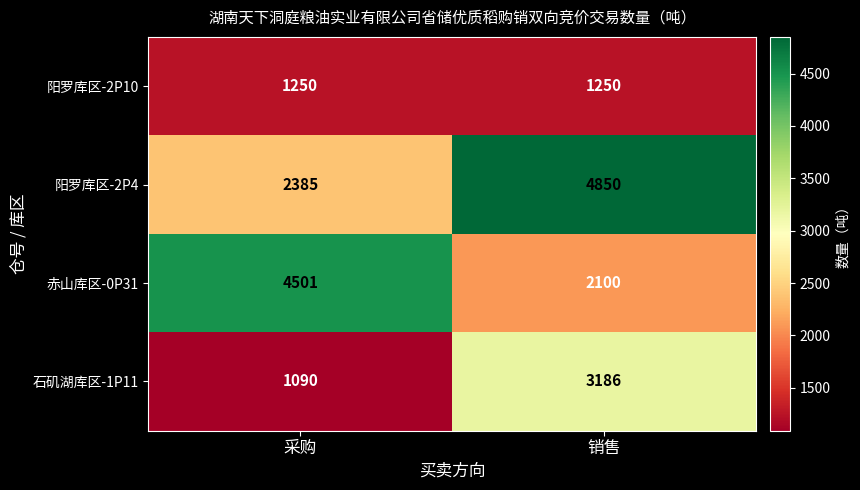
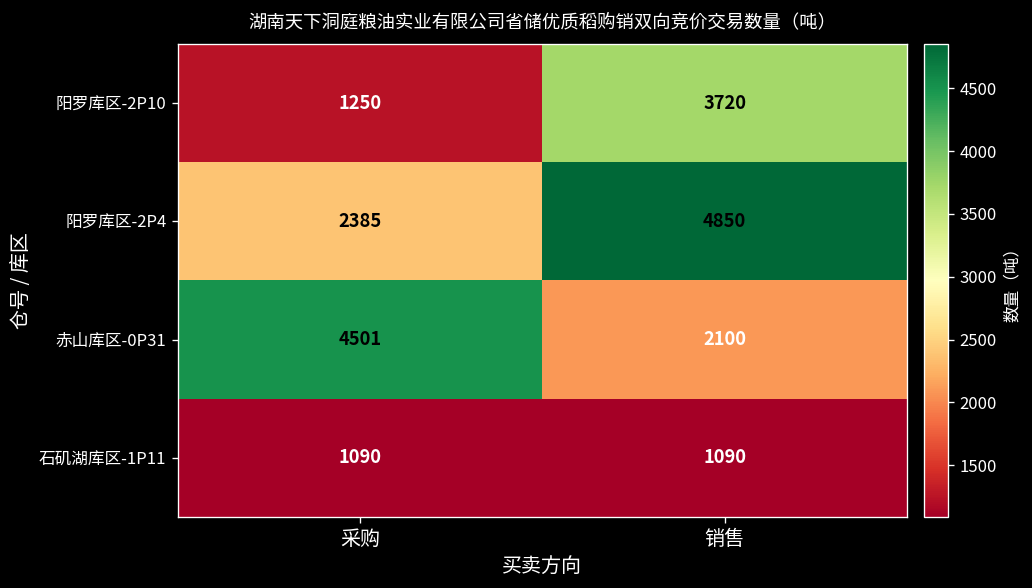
  {
    "阳罗库区-2P10": {
      "采购": 1250,
-     "销售": 1250
+     "销售": 3720
    },
    "阳罗库区-2P4": {
      "采购": 2385,
      "销售": 4850
    },
    "赤山库区-0P31": {
      "采购": 4501,
      "销售": 2100
    },
    "石矶湖库区-1P11": {
      "采购": 1090,
-     "销售": 3186
+     "销售": 1090
    }
  }
